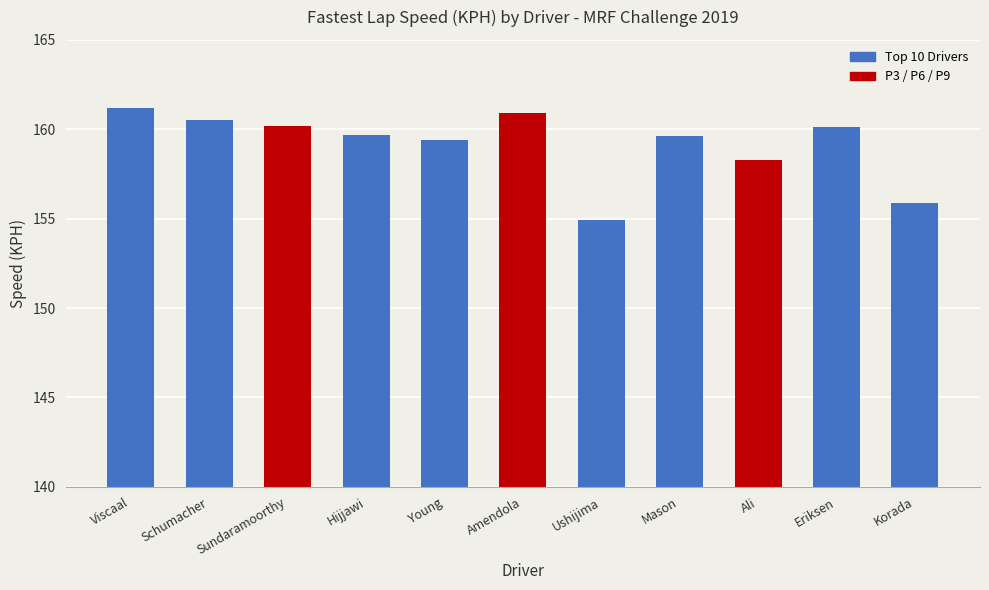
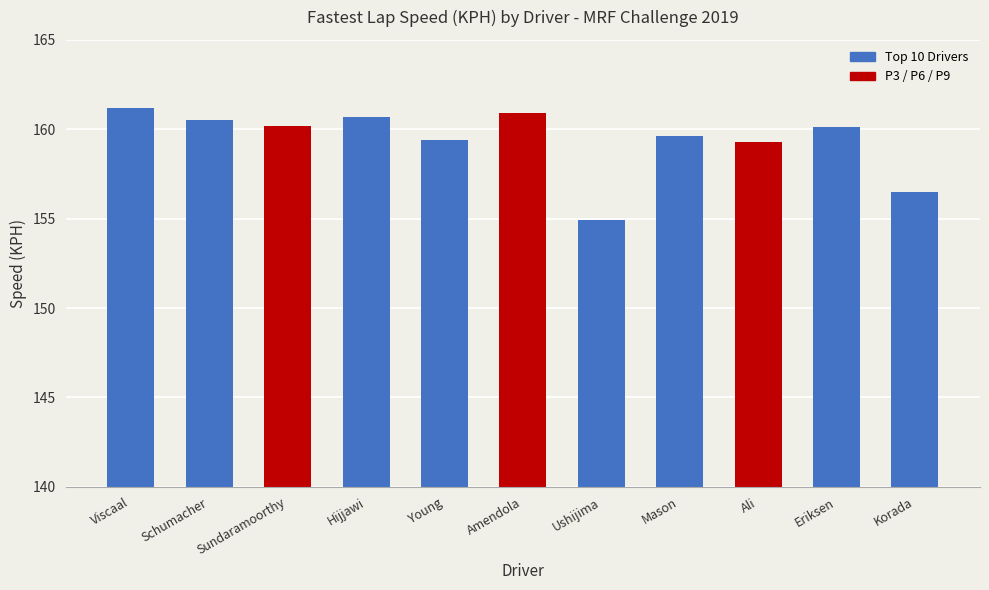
  {
    "Viscaal": 161.2,
    "Schumacher": 160.5,
    "Sundaramoorthy": 160.2,
-   "Hijjawi": 159.7,
+   "Hijjawi": 160.7,
    "Young": 159.4,
    "Amendola": 160.9,
    "Ushijima": 154.9,
    "Mason": 159.6,
-   "Ali": 158.3,
+   "Ali": 159.3,
    "Eriksen": 160.1,
-   "Korada": 155.9
+   "Korada": 156.5
  }
